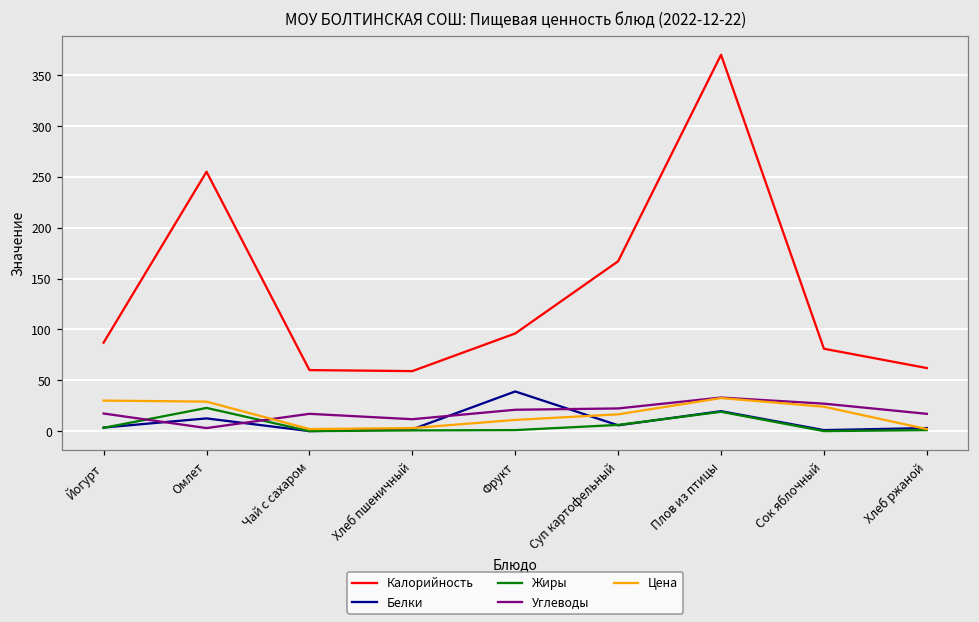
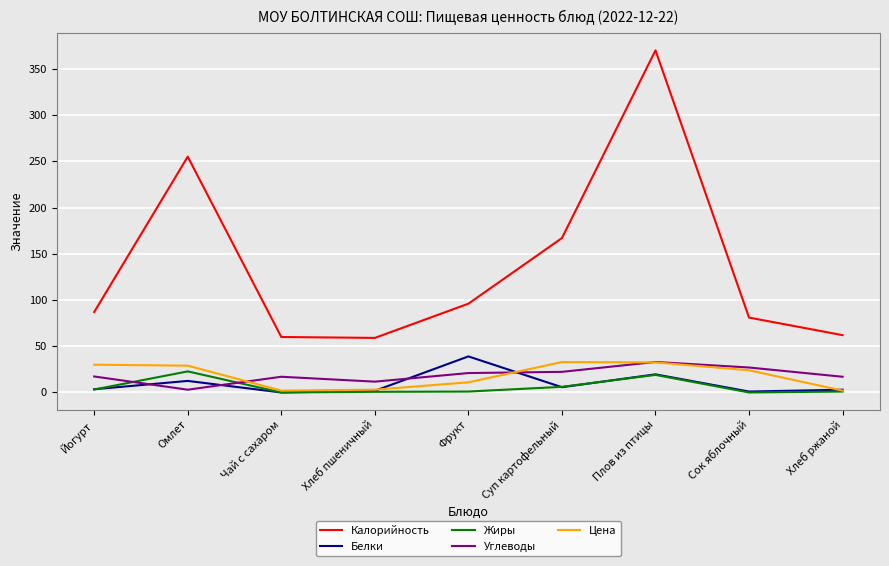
  {
    "Калорийность": {
      "Йогурт": 90,
      "Омлет": 260,
      "Чай с сахаром": 60,
      "Хлеб пшеничный": 60,
      "Фрукт": 100,
      "Суп картофельный": 170,
      "Плов из птицы": 370,
      "Сок яблочный": 80,
      "Хлеб ржаной": 60
    },
    "Белки": {
      "Омлет": 10,
      "Фрукт": 40
    },
    "Жиры": {
      "Омлет": 20,
      "Фрукт": 0
    },
    "Углеводы": {
      "Йогурт": 20,
      "Омлет": 0,
      "Чай с сахаром": 20,
      "Хлеб пшеничный": 10,
      "Фрукт": 20,
      "Суп картофельный": 20,
      "Сок яблочный": 30,
      "Хлеб ржаной": 20
    },
    "Цена": {
      "Йогурт": 30,
      "Омлет": 30,
      "Фрукт": 10,
-     "Суп картофельный": 20,
+     "Суп картофельный": 30,
      "Сок яблочный": 20
    }
  }
